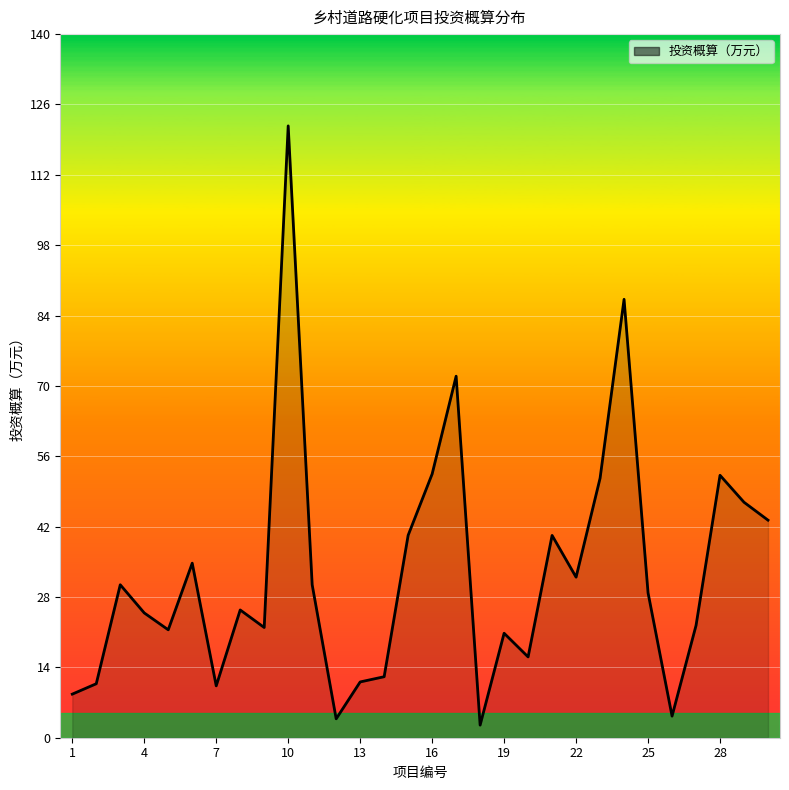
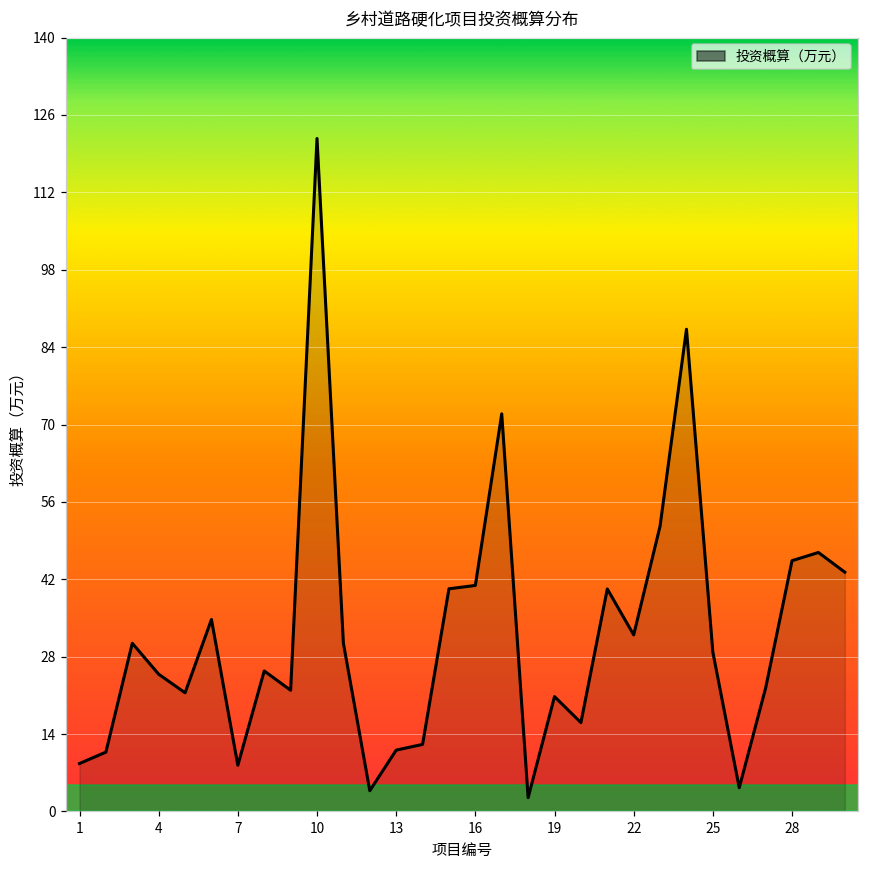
  {
    "1": 9,
    "4": 25,
-   "7": 10,
+   "7": 8,
    "10": 122,
    "13": 11,
-   "16": 53,
+   "16": 41,
    "19": 21,
    "22": 32,
    "25": 29,
-   "28": 53
+   "28": 46
  }
